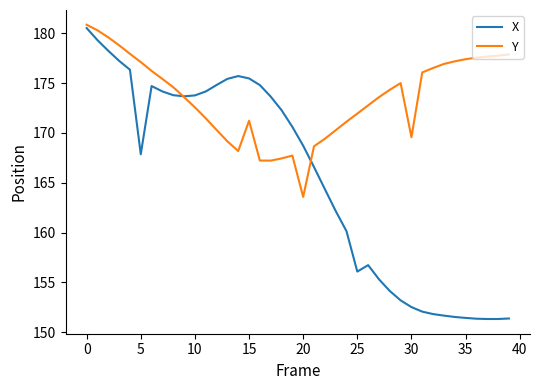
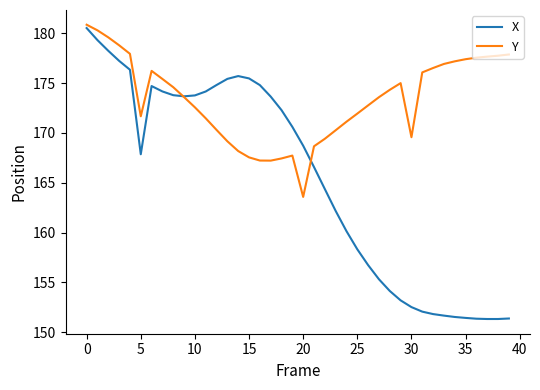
  {
    "X": {
      "0": 181,
      "5": 168,
      "10": 174,
      "15": 175,
      "20": 169,
-     "25": 156,
+     "25": 158,
      "30": 153,
      "35": 151
    },
    "Y": {
      "0": 181,
-     "5": 177,
+     "5": 172,
      "10": 173,
-     "15": 171,
+     "15": 168,
      "20": 164,
      "25": 172,
      "30": 170,
      "35": 177
    }
  }
